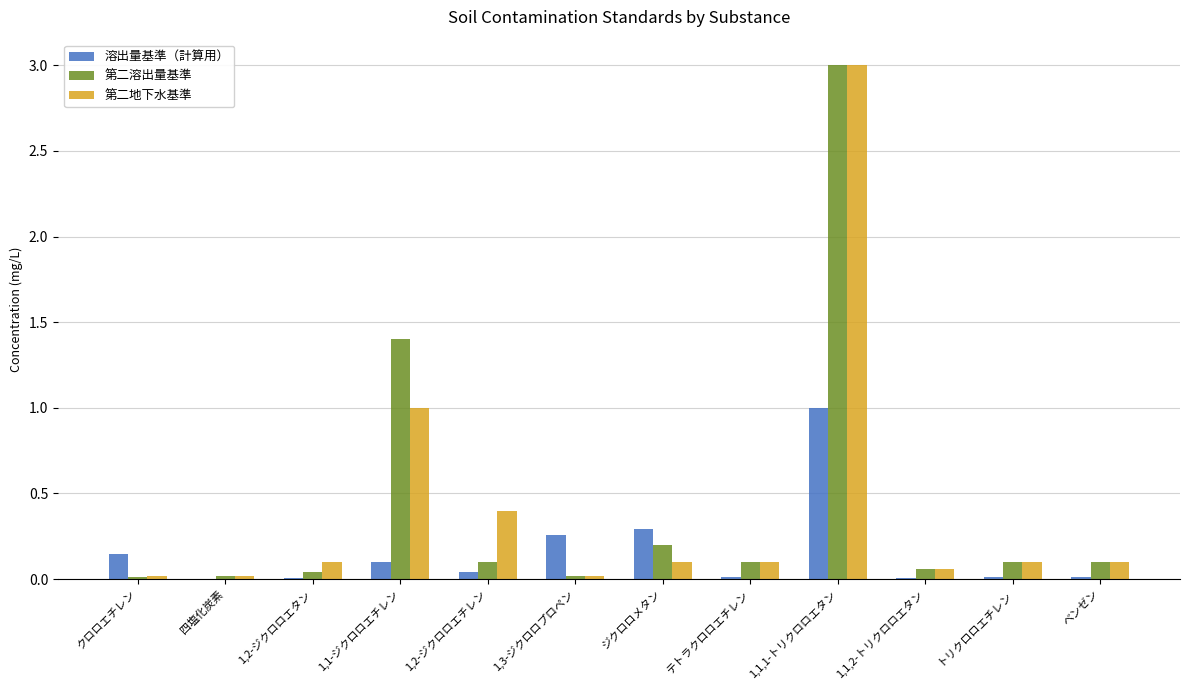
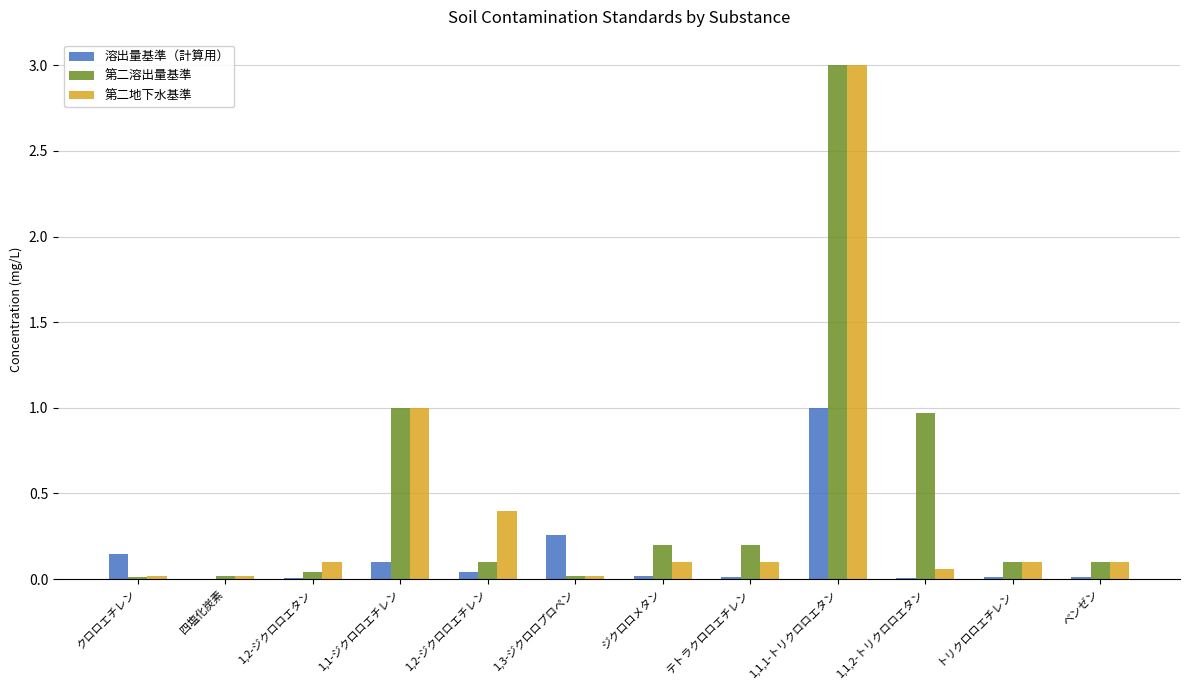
  {
    "溶出量基準（計算用）": {
      "クロロエチレン": 0.15,
      "1,1-ジクロロエチレン": 0.10,
      "1,2-ジクロロエチレン": 0.04,
      "1,3-ジクロロプロペン": 0.26,
-     "ジクロロメタン": 0.29,
+     "ジクロロメタン": 0.02,
      "1,1,1-トリクロロエタン": 1.00
    },
    "第二溶出量基準": {
      "四塩化炭素": 0.02,
      "1,2-ジクロロエタン": 0.04,
-     "1,1-ジクロロエチレン": 1.4,
+     "1,1-ジクロロエチレン": 1.0,
      "1,2-ジクロロエチレン": 0.10,
      "1,3-ジクロロプロペン": 0.02,
      "ジクロロメタン": 0.20,
-     "テトラクロロエチレン": 0.1,
+     "テトラクロロエチレン": 0.2,
      "1,1,1-トリクロロエタン": 3.00,
-     "1,1,2-トリクロロエタン": 0.06,
+     "1,1,2-トリクロロエタン": 0.97,
      "トリクロロエチレン": 0.10,
      "ベンゼン": 0.10
    },
    "第二地下水基準": {
      "クロロエチレン": 0.02,
      "四塩化炭素": 0.02,
      "1,2-ジクロロエタン": 0.10,
      "1,1-ジクロロエチレン": 1.00,
      "1,2-ジクロロエチレン": 0.40,
      "1,3-ジクロロプロペン": 0.02,
      "ジクロロメタン": 0.10,
      "テトラクロロエチレン": 0.10,
      "1,1,1-トリクロロエタン": 3.00,
      "1,1,2-トリクロロエタン": 0.06,
      "トリクロロエチレン": 0.10,
      "ベンゼン": 0.10
    }
  }
